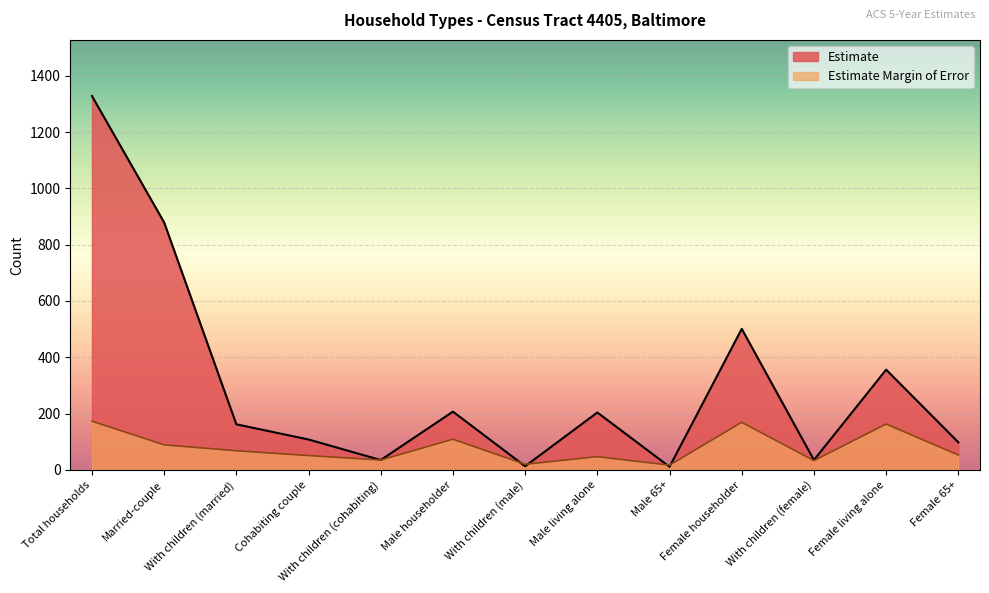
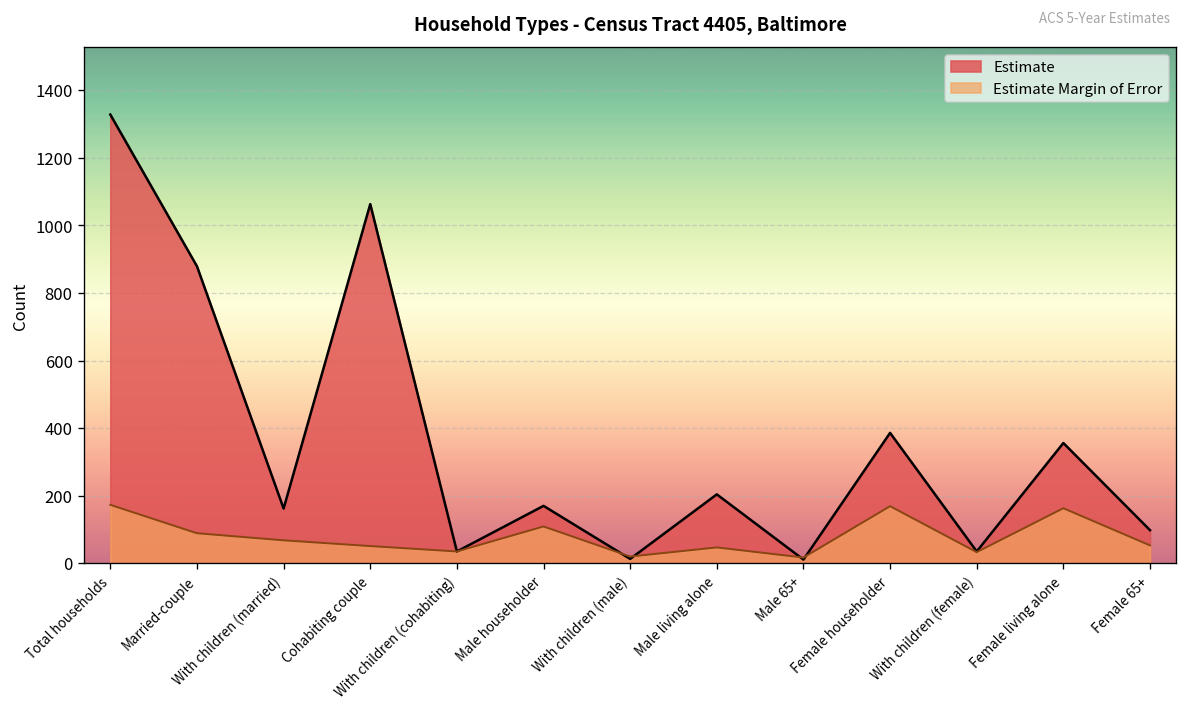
  {
    "Estimate": {
      "Total households": 1330,
      "Married-couple": 880,
      "With children (married)": 160,
-     "Cohabiting couple": 110,
-     "Male householder": 210,
+     "Cohabiting couple": 1060,
+     "Male householder": 170,
      "Male living alone": 200,
-     "Female householder": 500,
+     "Female householder": 390,
      "Female living alone": 360,
      "Female 65+": 100
    },
    "Estimate Margin of Error": {
      "Total households": 170,
      "Married-couple": 90,
      "With children (married)": 70,
      "Cohabiting couple": 50,
      "Male householder": 110,
      "Male living alone": 50,
      "Female householder": 170,
      "Female living alone": 160,
      "Female 65+": 50
    }
  }
